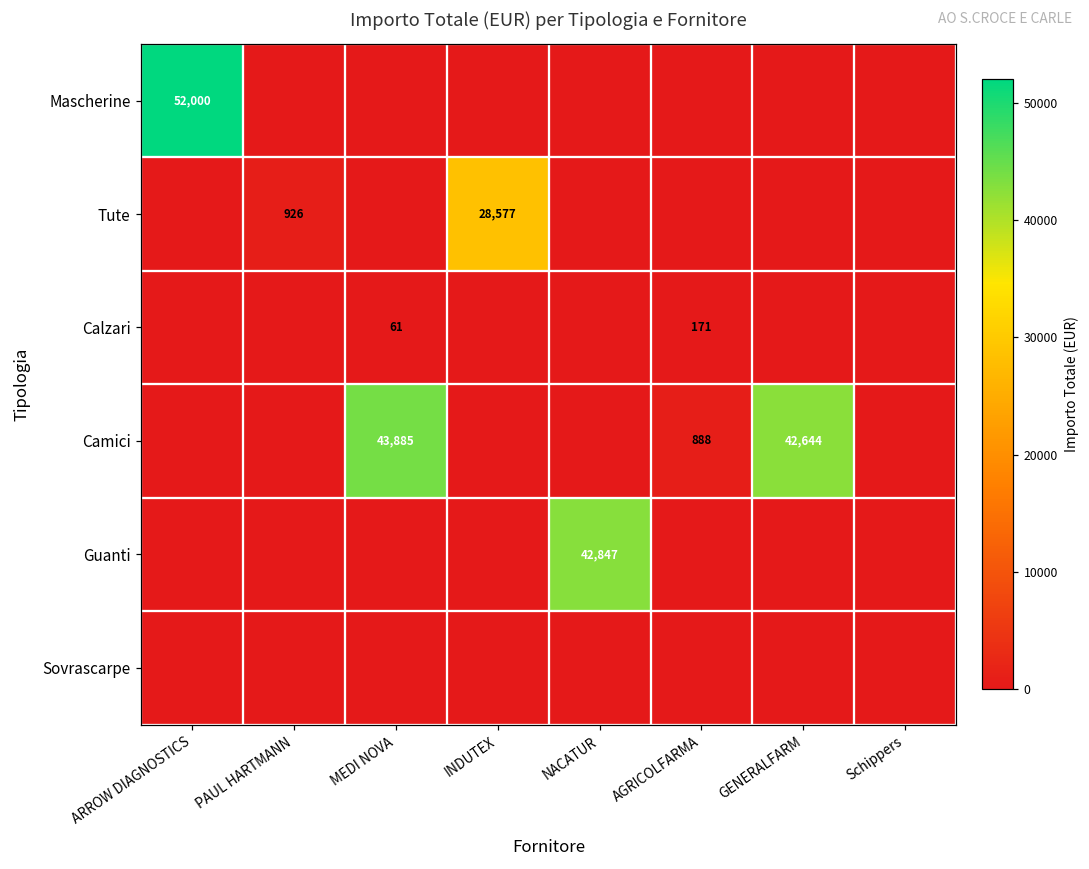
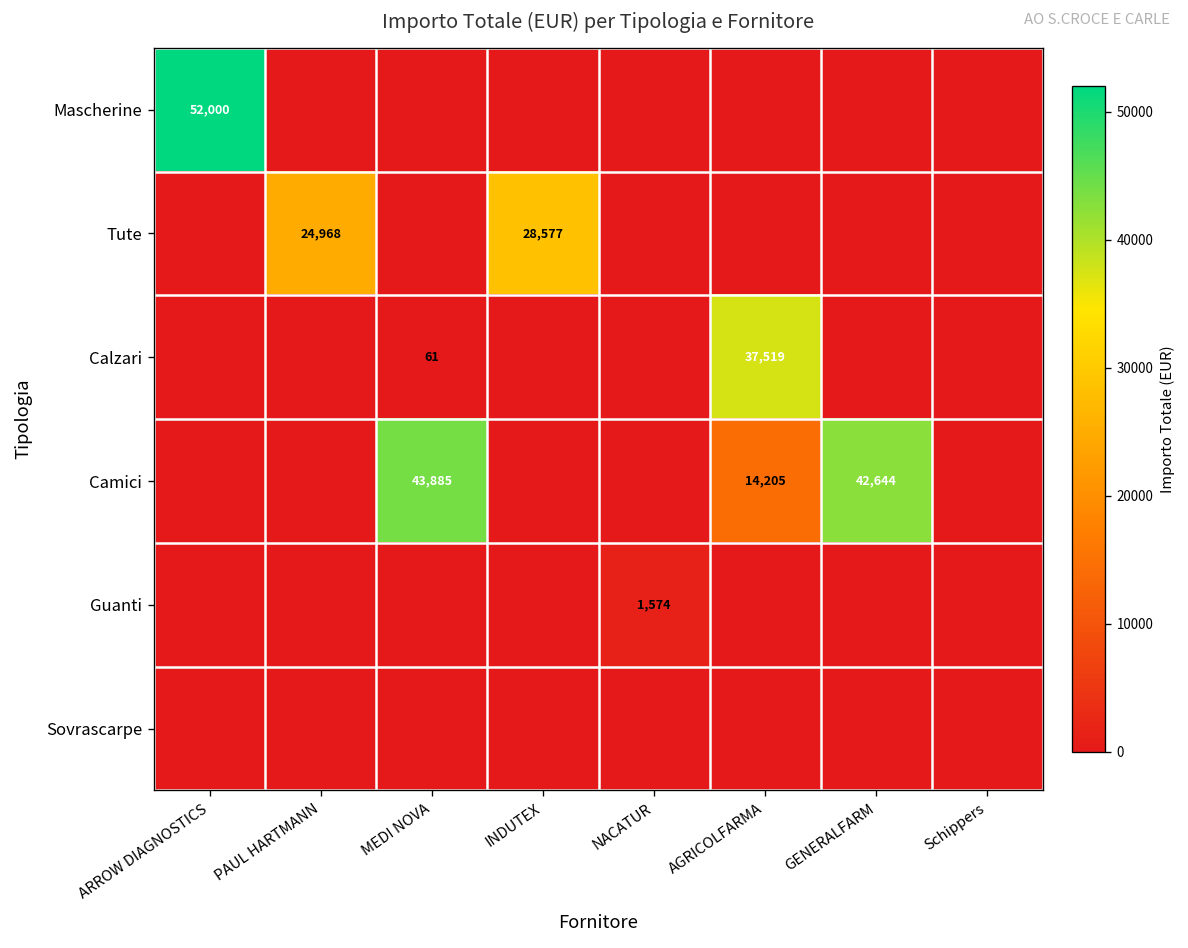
  {
    "Mascherine": {
      "ARROW DIAGNOSTICS": "52,000"
    },
    "Tute": {
-     "PAUL HARTMANN": "926",
+     "PAUL HARTMANN": "24,968",
      "INDUTEX": "28,577"
    },
    "Calzari": {
      "MEDI NOVA": "61",
-     "AGRICOLFARMA": "171"
+     "AGRICOLFARMA": "37,519"
    },
    "Camici": {
      "MEDI NOVA": "43,885",
-     "AGRICOLFARMA": "888",
+     "AGRICOLFARMA": "14,205",
      "GENERALFARM": "42,644"
    },
    "Guanti": {
-     "NACATUR": "42,847"
+     "NACATUR": "1,574"
    }
  }
